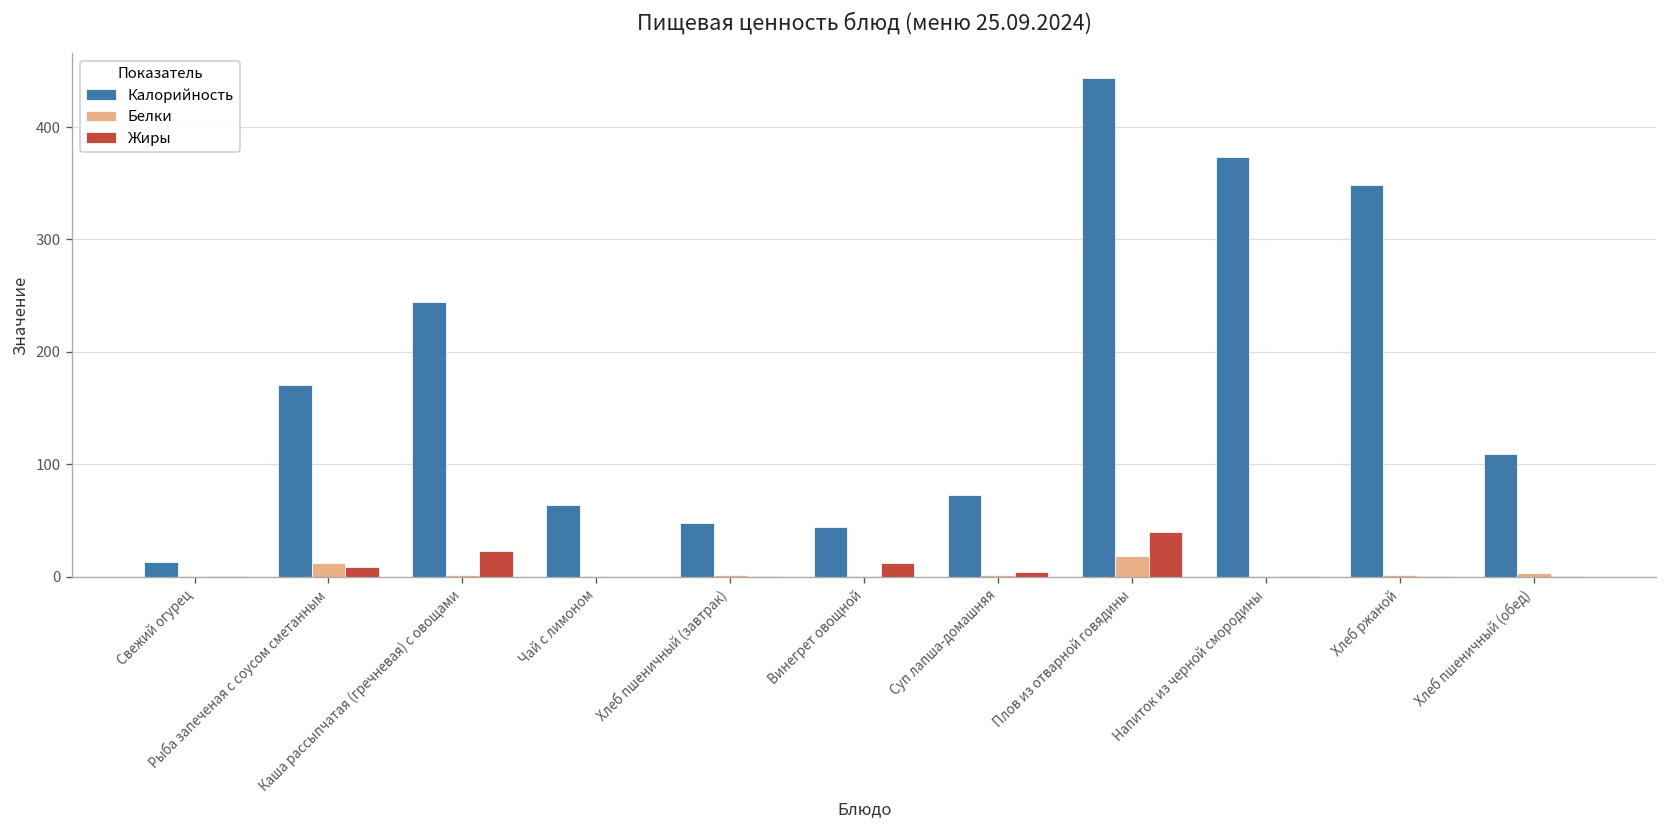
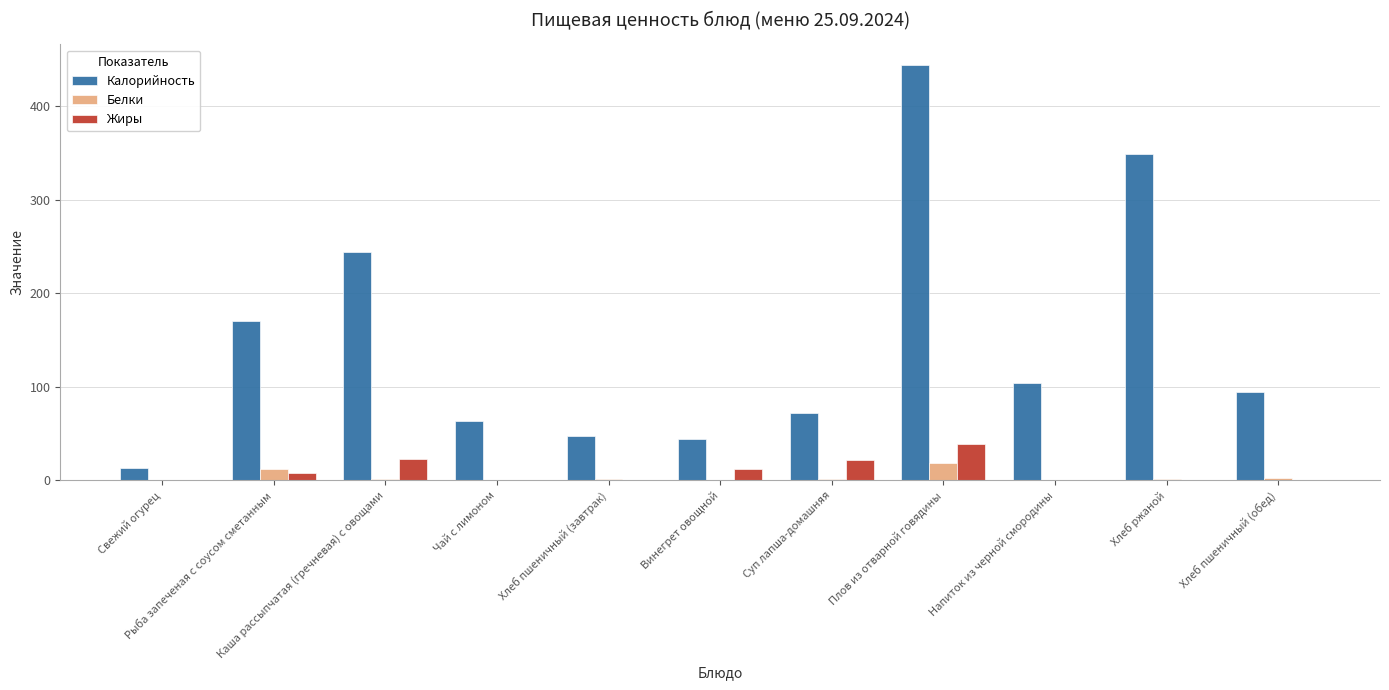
  {
    "Калорийность": {
      "Свежий огурец": 10,
      "Рыба запеченая с соусом сметанным": 170,
      "Каша рассыпчатая (гречневая) с овощами": 240,
      "Чай с лимоном": 60,
      "Хлеб пшеничный (завтрак)": 50,
      "Винегрет овощной": 40,
      "Суп лапша-домашняя": 70,
      "Плов из отварной говядины": 440,
-     "Напиток из черной смородины": 370,
+     "Напиток из черной смородины": 100,
      "Хлеб ржаной": 350,
-     "Хлеб пшеничный (обед)": 110
+     "Хлеб пшеничный (обед)": 90
    },
    "Белки": {
      "Рыба запеченая с соусом сметанным": 10,
      "Плов из отварной говядины": 20,
      "Хлеб пшеничный (обед)": 0
    },
    "Жиры": {
      "Рыба запеченая с соусом сметанным": 10,
      "Каша рассыпчатая (гречневая) с овощами": 20,
      "Чай с лимоном": 0,
      "Винегрет овощной": 10,
-     "Суп лапша-домашняя": 0,
+     "Суп лапша-домашняя": 20,
      "Плов из отварной говядины": 40
    }
  }
